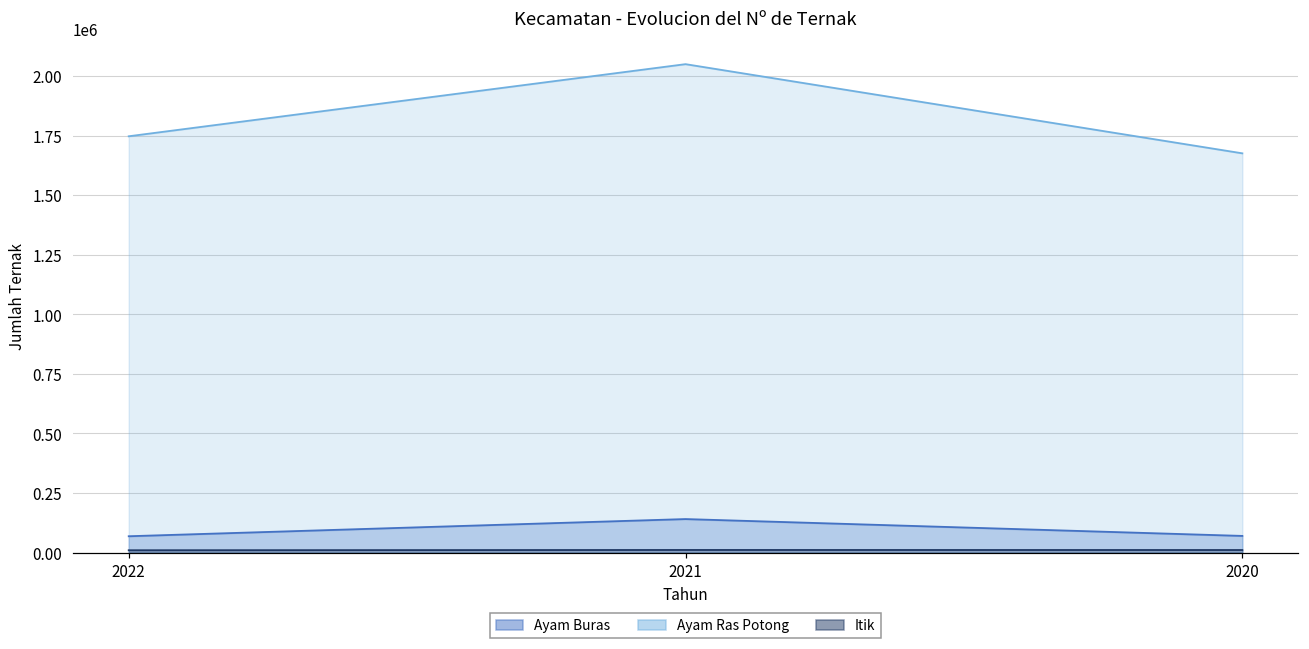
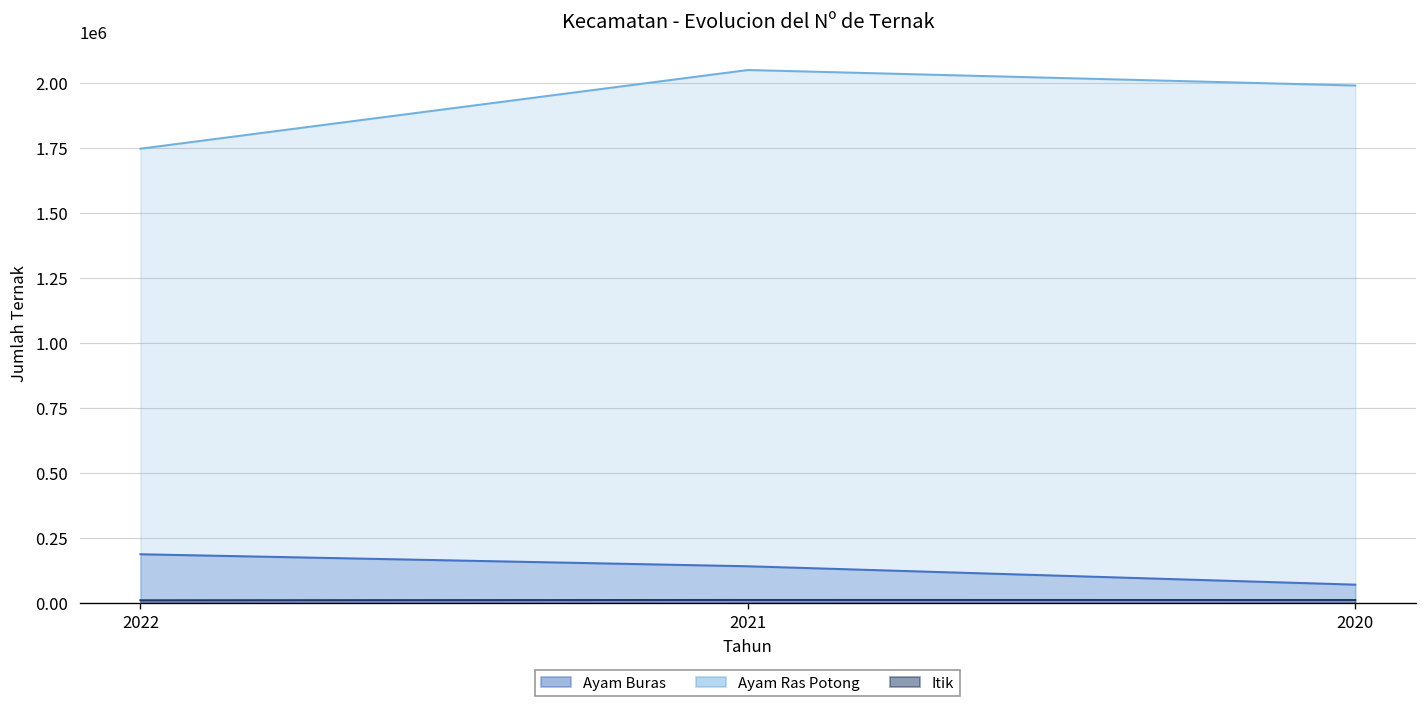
  {
    "Ayam Buras": {
-     "2022": 70000,
+     "2022": 190000,
      "2021": 140000,
      "2020": 70000
    },
    "Ayam Ras Potong": {
      "2022": 1750000,
      "2021": 2050000,
-     "2020": 1680000
+     "2020": 1990000
    },
    "Itik": {
      "2022": 10000,
      "2021": 10000,
      "2020": 10000
    }
  }
